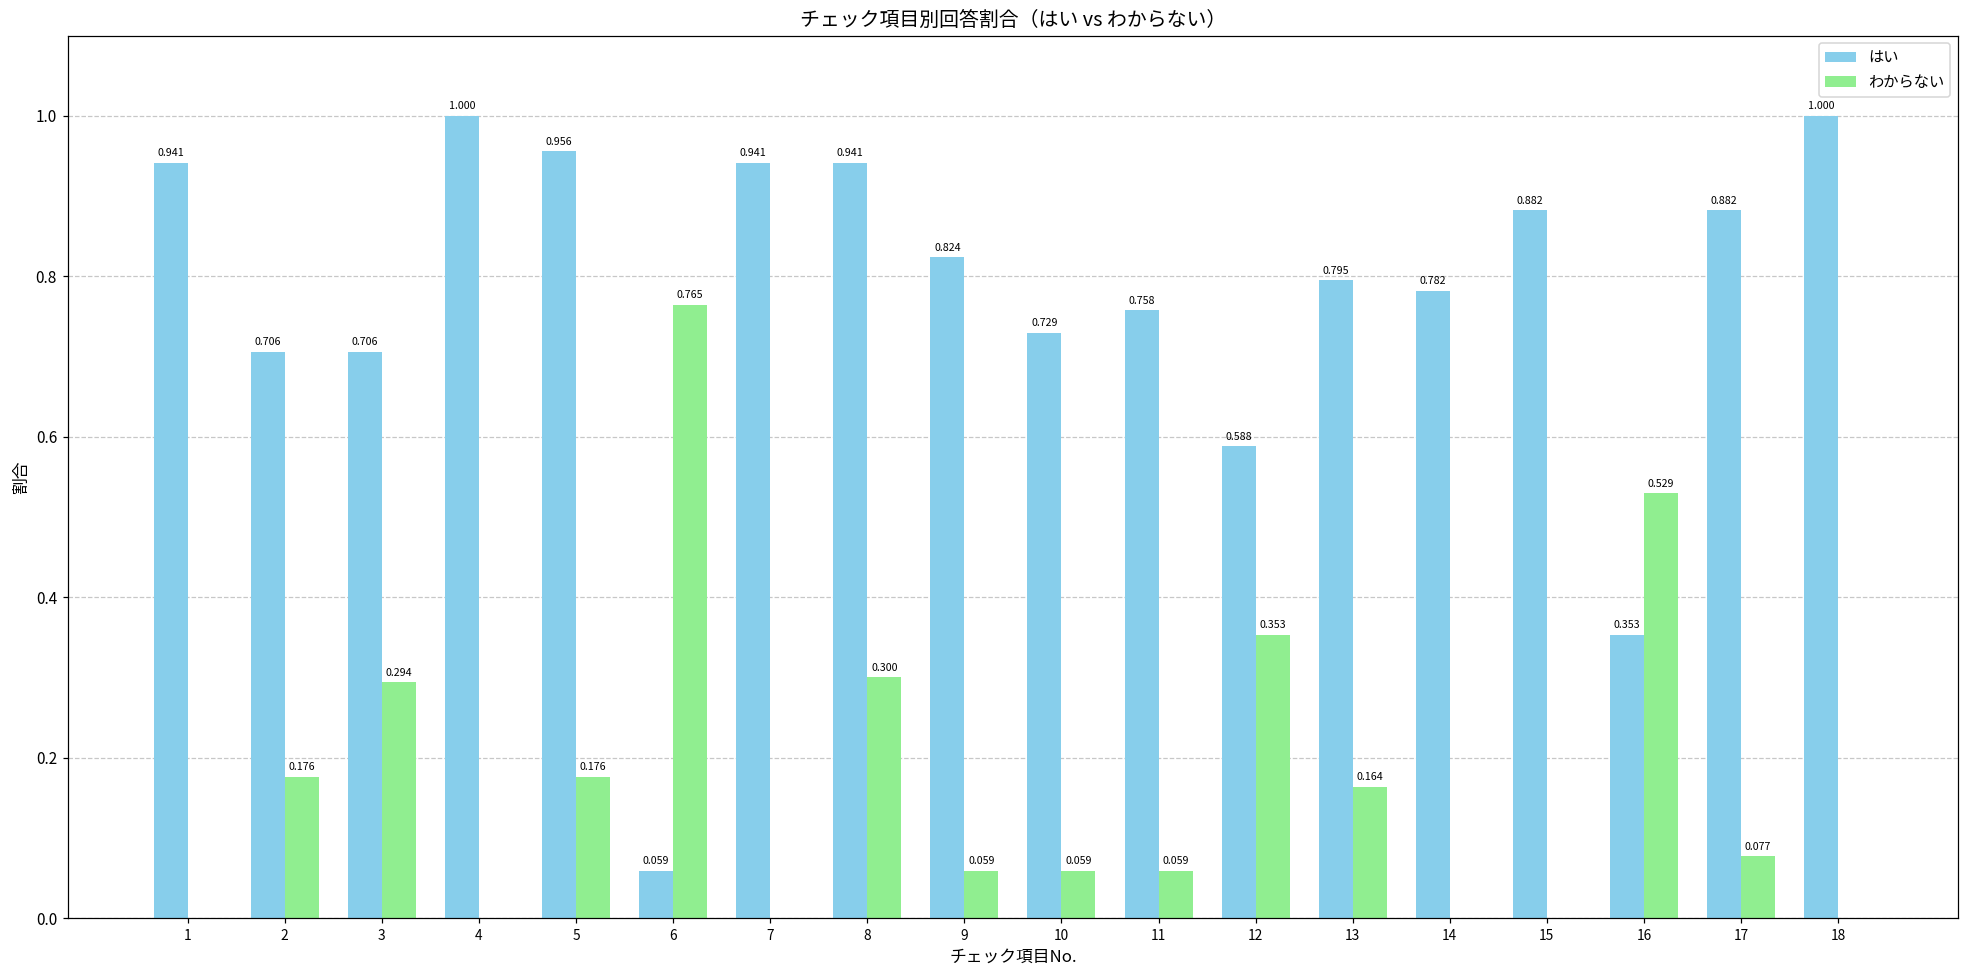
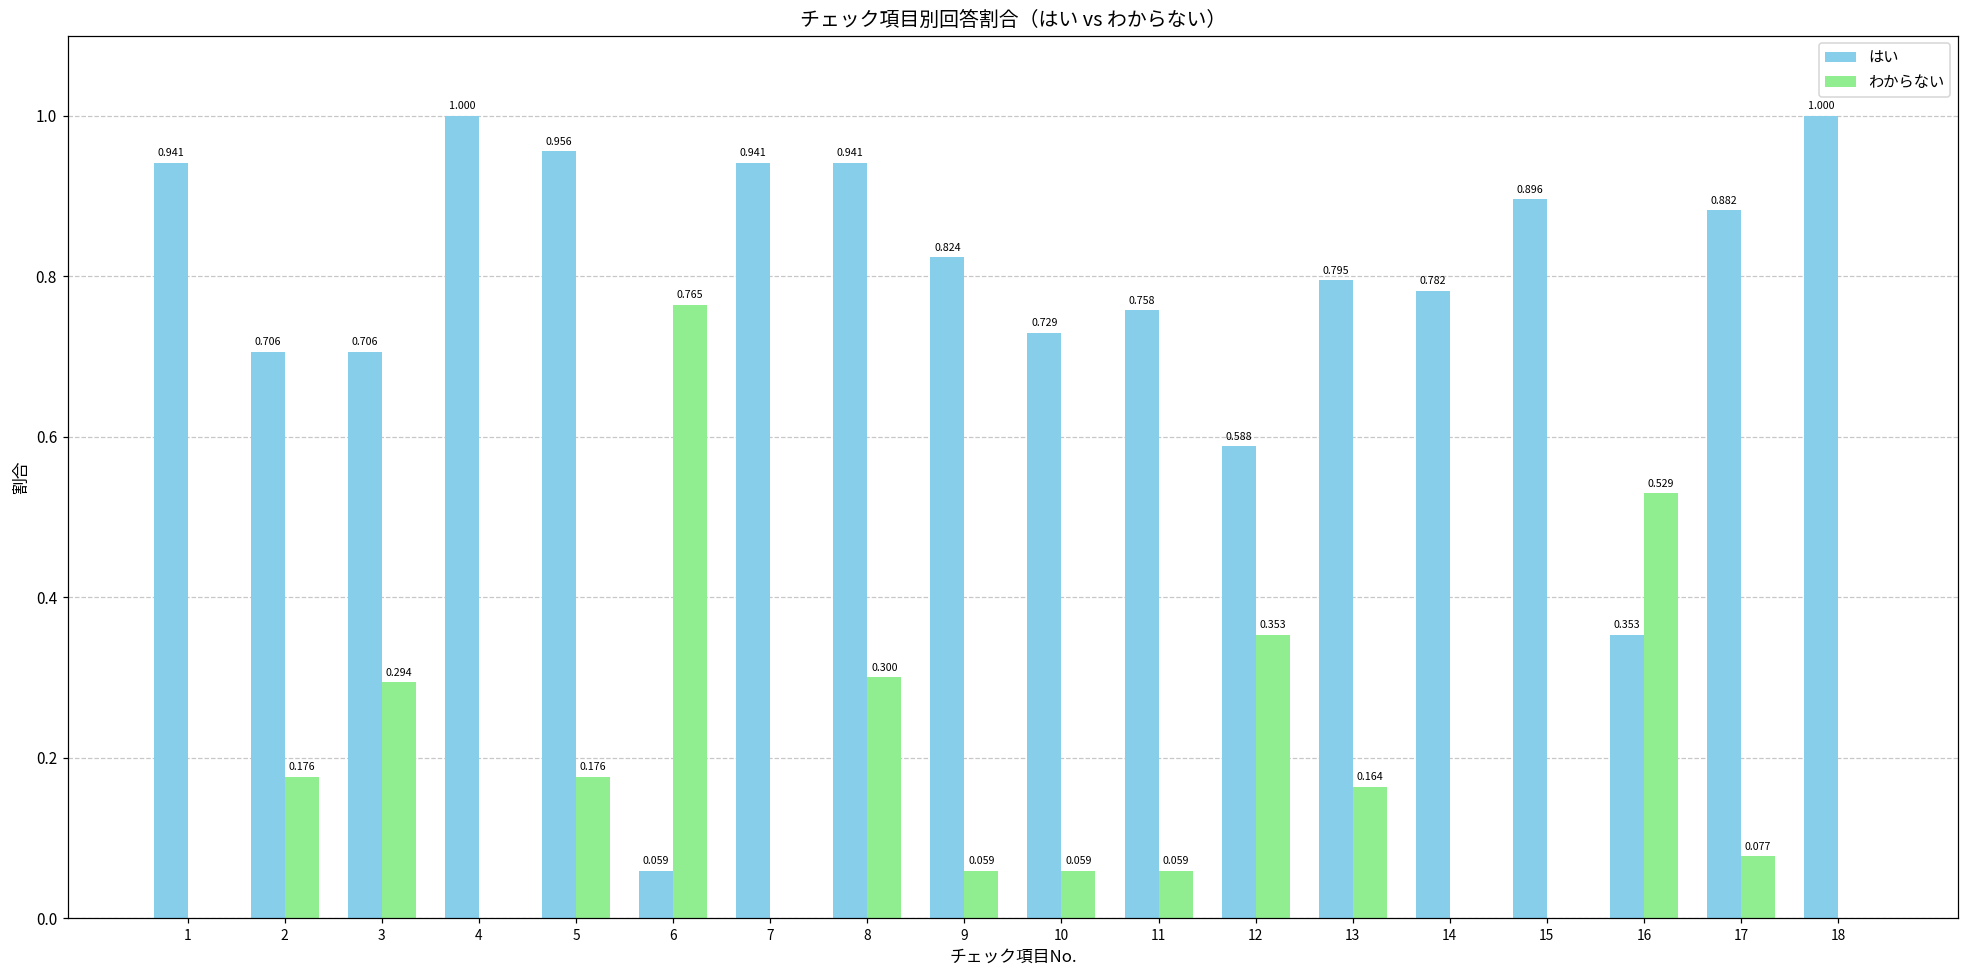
  {
    "はい": {
      "1": 0.941,
      "2": 0.706,
      "3": 0.706,
      "4": 1.000,
      "5": 0.956,
      "6": 0.059,
      "7": 0.941,
      "8": 0.941,
      "9": 0.824,
      "10": 0.729,
      "11": 0.758,
      "12": 0.588,
      "13": 0.795,
      "14": 0.782,
-     "15": 0.882,
+     "15": 0.896,
      "16": 0.353,
      "17": 0.882,
      "18": 1.000
    },
    "わからない": {
      "2": 0.176,
      "3": 0.294,
      "5": 0.176,
      "6": 0.765,
      "8": 0.300,
      "9": 0.059,
      "10": 0.059,
      "11": 0.059,
      "12": 0.353,
      "13": 0.164,
      "16": 0.529,
      "17": 0.077
    }
  }
